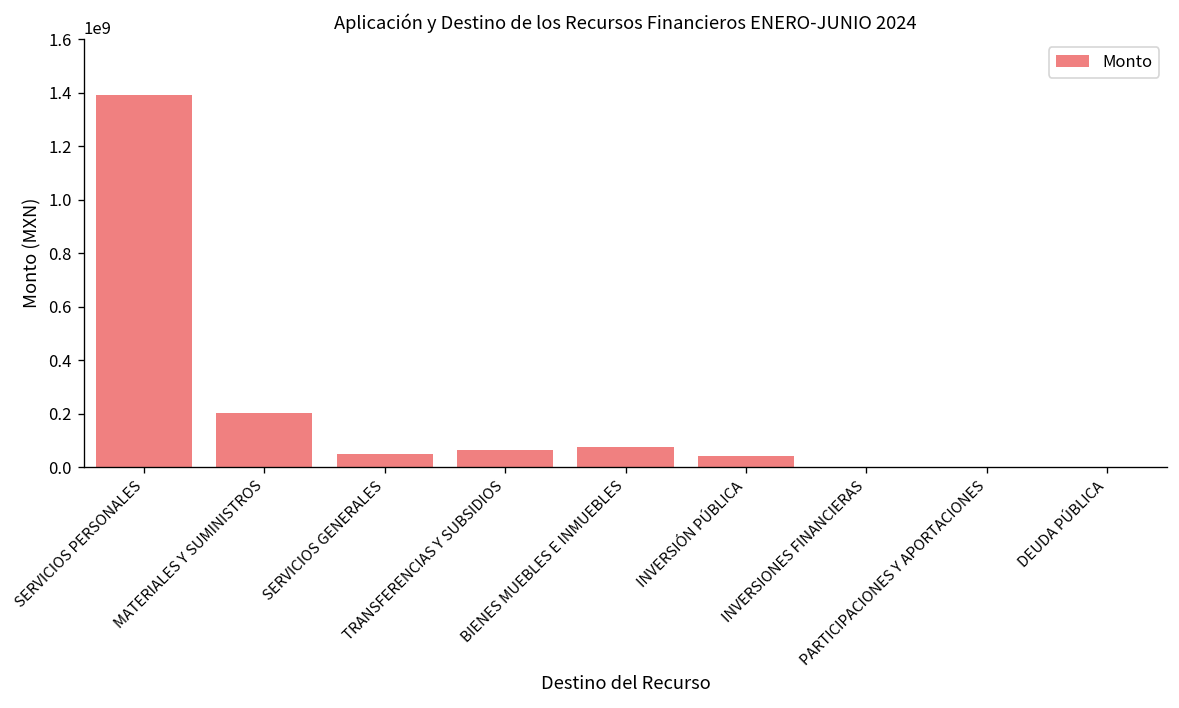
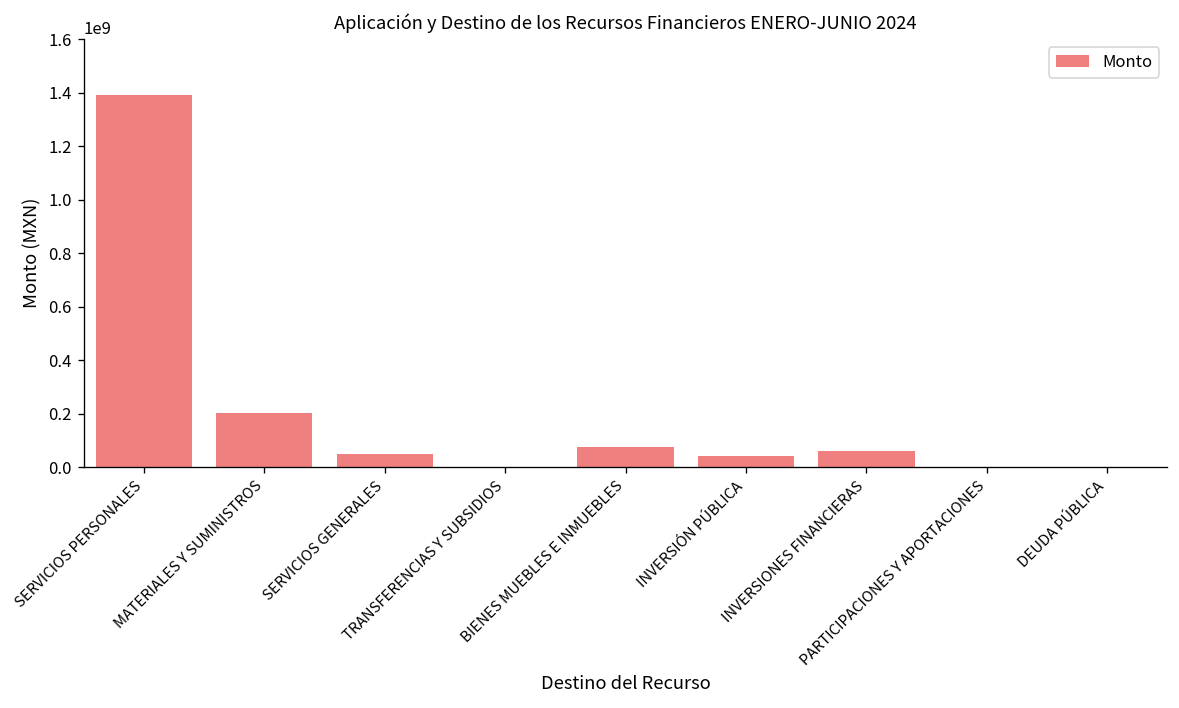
  {
    "SERVICIOS PERSONALES": 1390000000,
    "MATERIALES Y SUMINISTROS": 200000000,
    "SERVICIOS GENERALES": 50000000,
-   "TRANSFERENCIAS Y SUBSIDIOS": 60000000,
+   "TRANSFERENCIAS Y SUBSIDIOS": 0,
    "BIENES MUEBLES E INMUEBLES": 80000000,
    "INVERSIÓN PÚBLICA": 40000000,
-   "INVERSIONES FINANCIERAS": 0,
+   "INVERSIONES FINANCIERAS": 60000000,
    "PARTICIPACIONES Y APORTACIONES": 0,
    "DEUDA PÚBLICA": 0
  }
